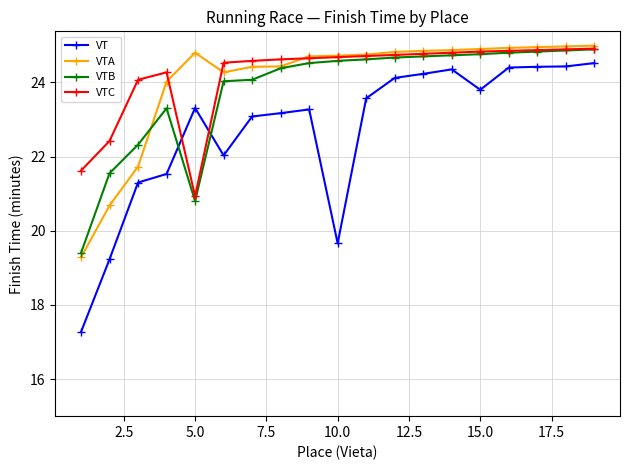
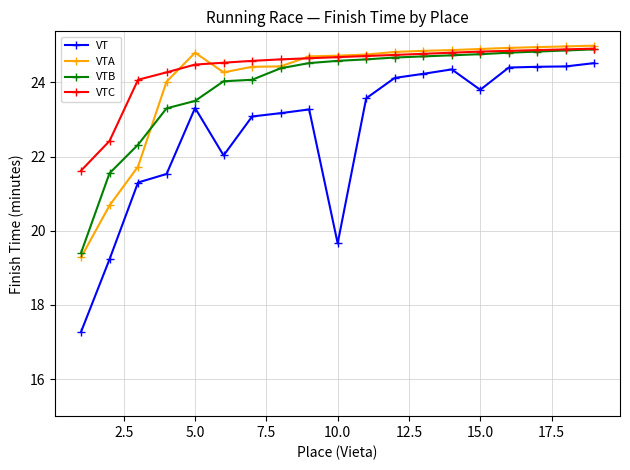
  {
    "VT": {
      "5.0": 23.3,
      "10.0": 19.7,
      "15.0": 23.8
    },
    "VTA": {
      "5.0": 24.8,
      "15.0": 24.9
    },
    "VTB": {
-     "5.0": 20.8,
+     "5.0": 23.5,
      "10.0": 24.6,
      "15.0": 24.8
    },
    "VTC": {
-     "5.0": 20.9,
+     "5.0": 24.5,
      "15.0": 24.8
    }
  }
